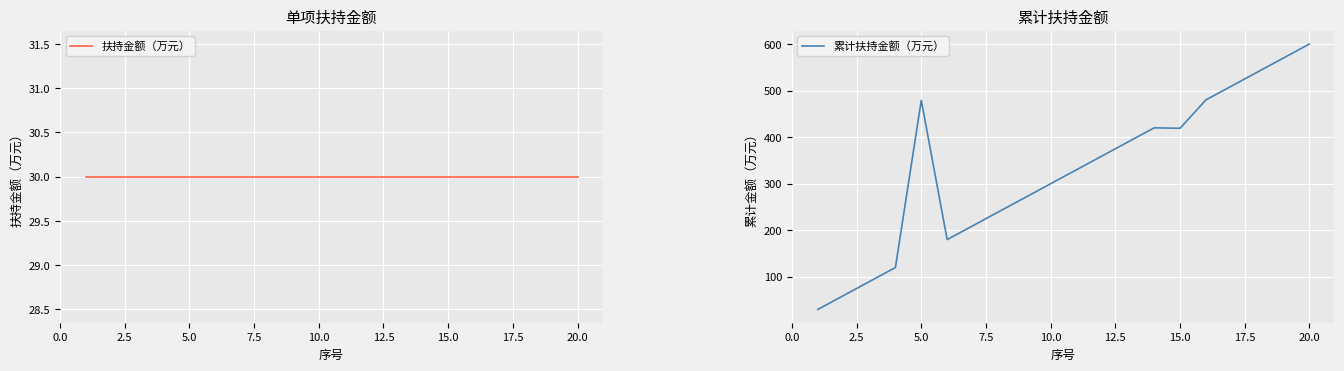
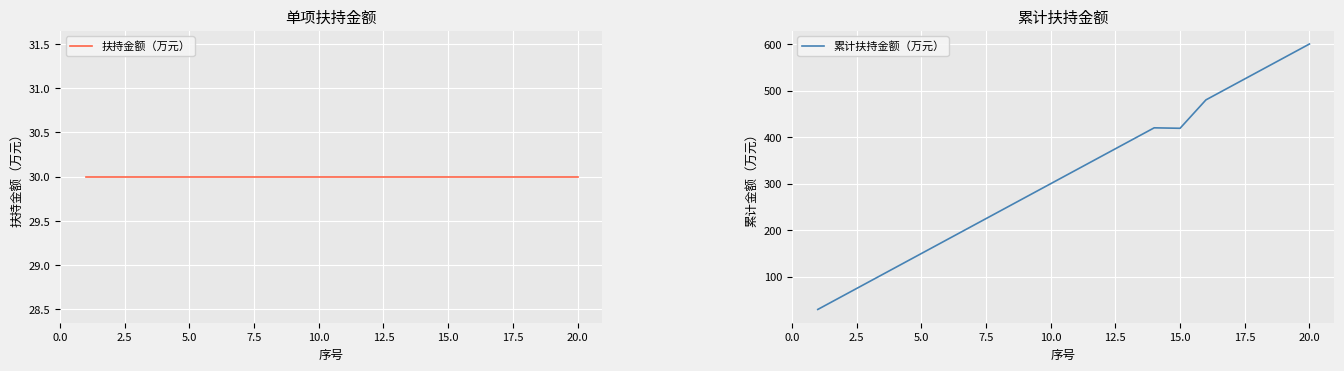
  {
    "单项扶持金额": {
      "5.0": 30.0,
      "10.0": 30.0,
      "15.0": 30.0,
      "20.0": 30.0
    },
    "累计扶持金额": {
-     "5.0": 480,
+     "5.0": 150,
      "10.0": 300,
      "15.0": 420,
      "20.0": 600
    }
  }
